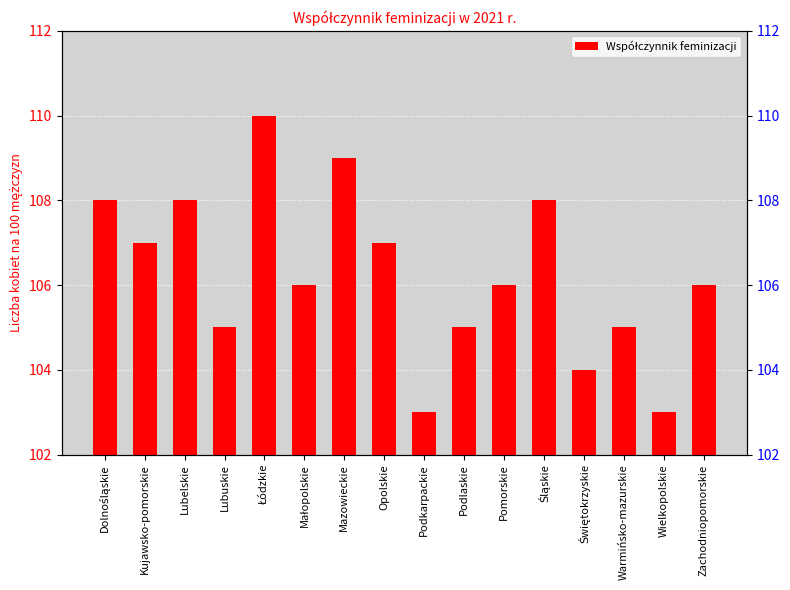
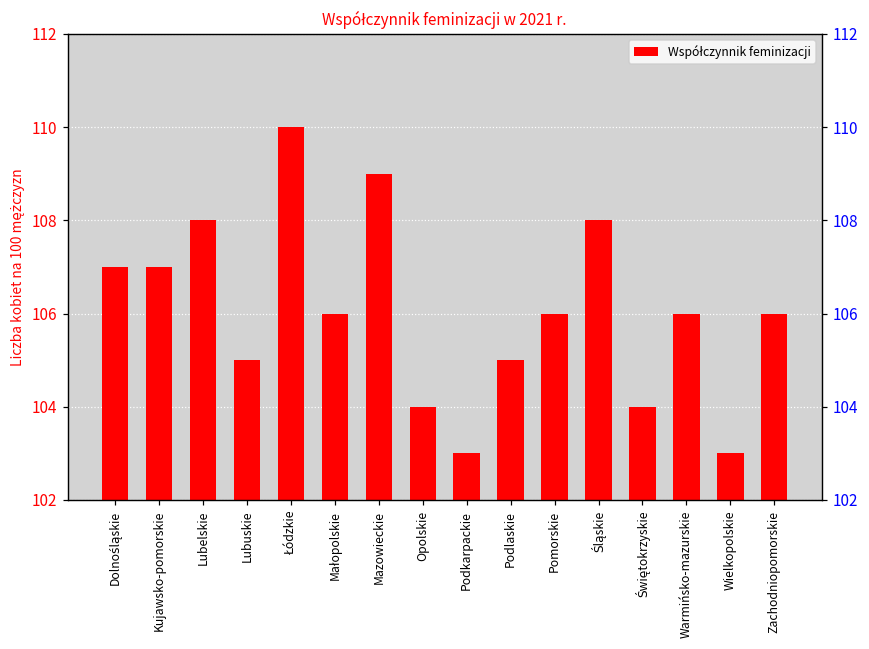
  {
-   "Dolnośląskie": 108,
+   "Dolnośląskie": 107,
    "Kujawsko-pomorskie": 107,
    "Lubelskie": 108,
    "Lubuskie": 105,
    "Łódzkie": 110,
    "Małopolskie": 106,
    "Mazowieckie": 109,
-   "Opolskie": 107,
+   "Opolskie": 104,
    "Podkarpackie": 103,
    "Podlaskie": 105,
    "Pomorskie": 106,
    "Śląskie": 108,
    "Świętokrzyskie": 104,
-   "Warmińsko-mazurskie": 105,
+   "Warmińsko-mazurskie": 106,
    "Wielkopolskie": 103,
    "Zachodniopomorskie": 106
  }
